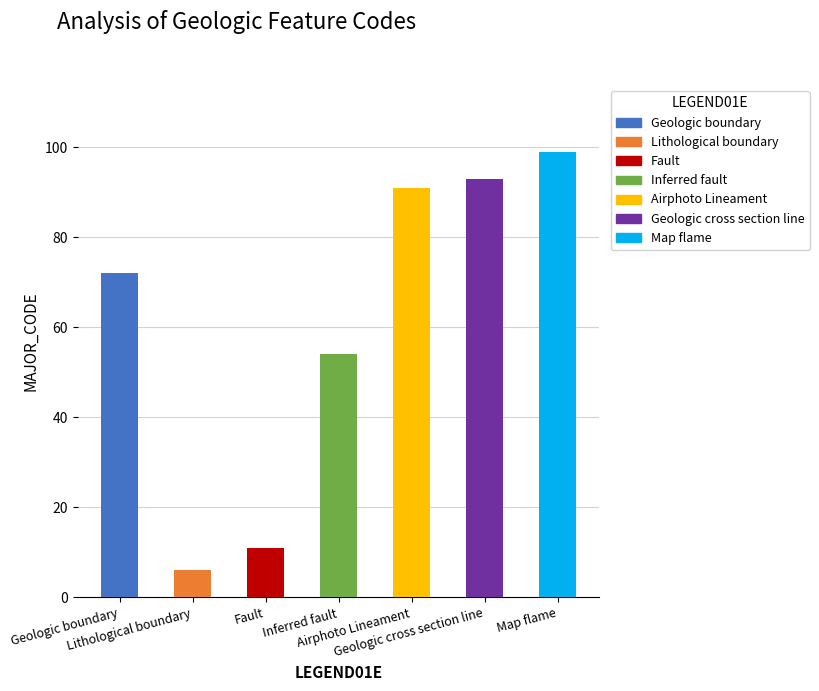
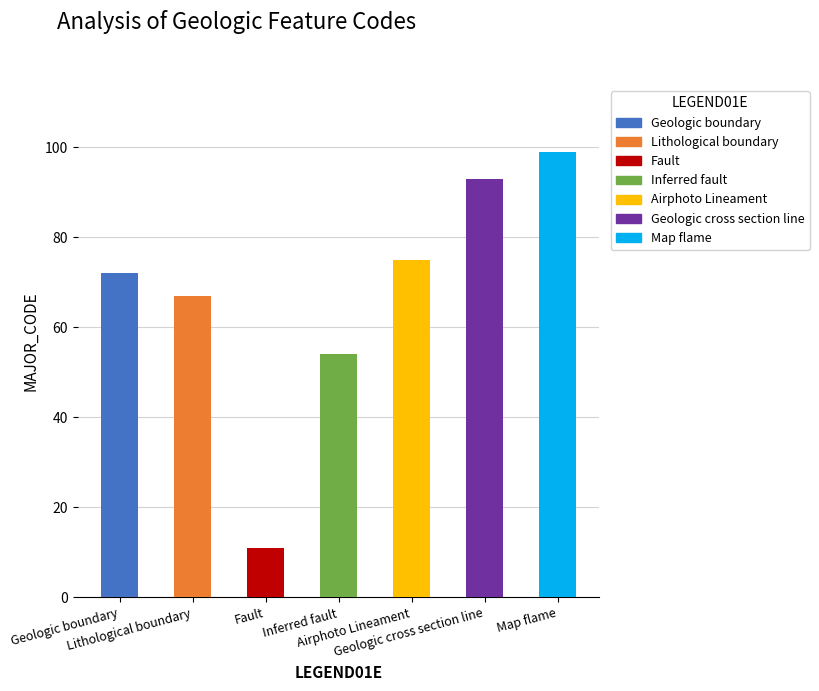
  {
    "Geologic boundary": 72,
-   "Lithological boundary": 6,
+   "Lithological boundary": 67,
    "Fault": 11,
    "Inferred fault": 54,
-   "Airphoto Lineament": 91,
+   "Airphoto Lineament": 75,
    "Geologic cross section line": 93,
    "Map flame": 99
  }
